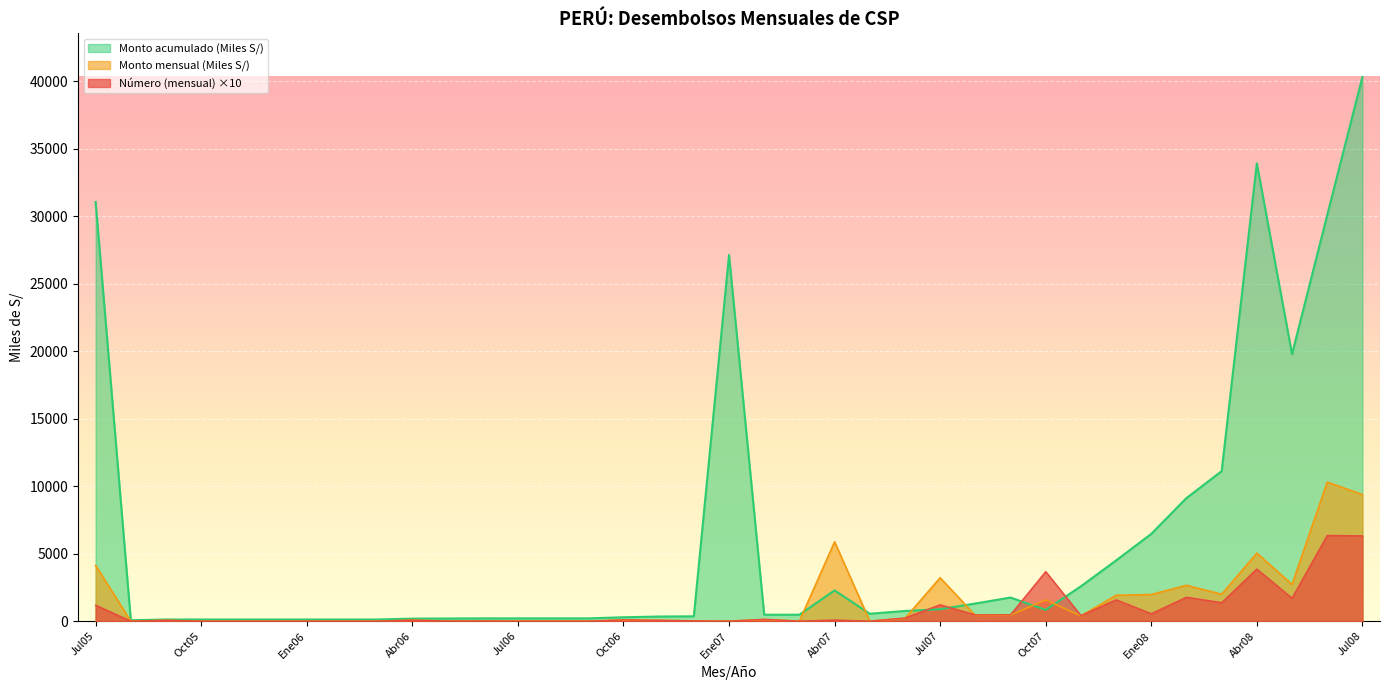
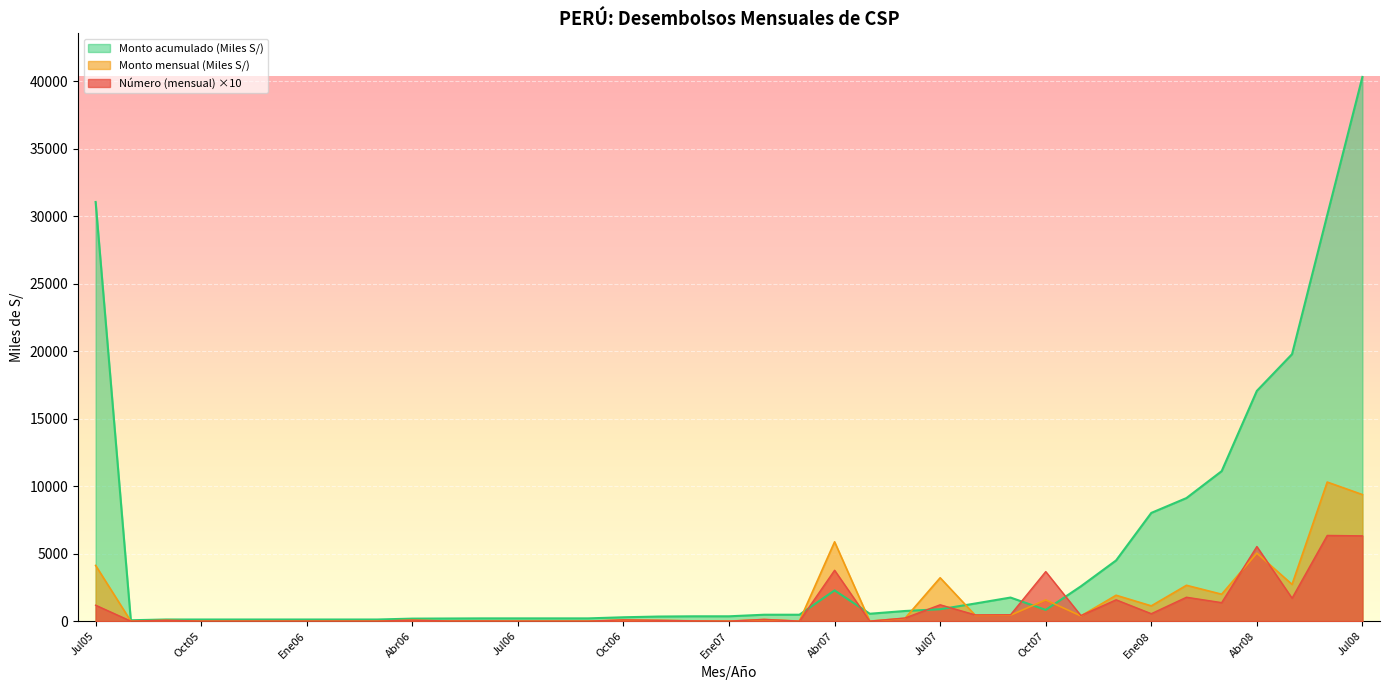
  {
    "Monto acumulado (Miles S/)": {
      "Jul05": 31100,
      "Jul06": 200,
      "Oct06": 300,
-     "Ene07": 27100,
+     "Ene07": 400,
      "Abr07": 2300,
      "Jul07": 900,
      "Oct07": 800,
-     "Ene08": 6500,
-     "Abr08": 33900,
+     "Ene08": 8000,
+     "Abr08": 17100,
      "Jul08": 40300
    },
    "Monto mensual (Miles S/)": {
      "Jul05": 4100,
      "Abr07": 5900,
      "Jul07": 3200,
      "Oct07": 1600,
-     "Ene08": 2000,
+     "Ene08": 1100,
      "Abr08": 5000,
      "Jul08": 9400
    },
    "Número (mensual) ×10": {
      "Jul05": 1200,
-     "Abr07": 100,
+     "Abr07": 3800,
      "Jul07": 1200,
      "Oct07": 3700,
      "Ene08": 600,
-     "Abr08": 3900,
+     "Abr08": 5500,
      "Jul08": 6300
    }
  }
